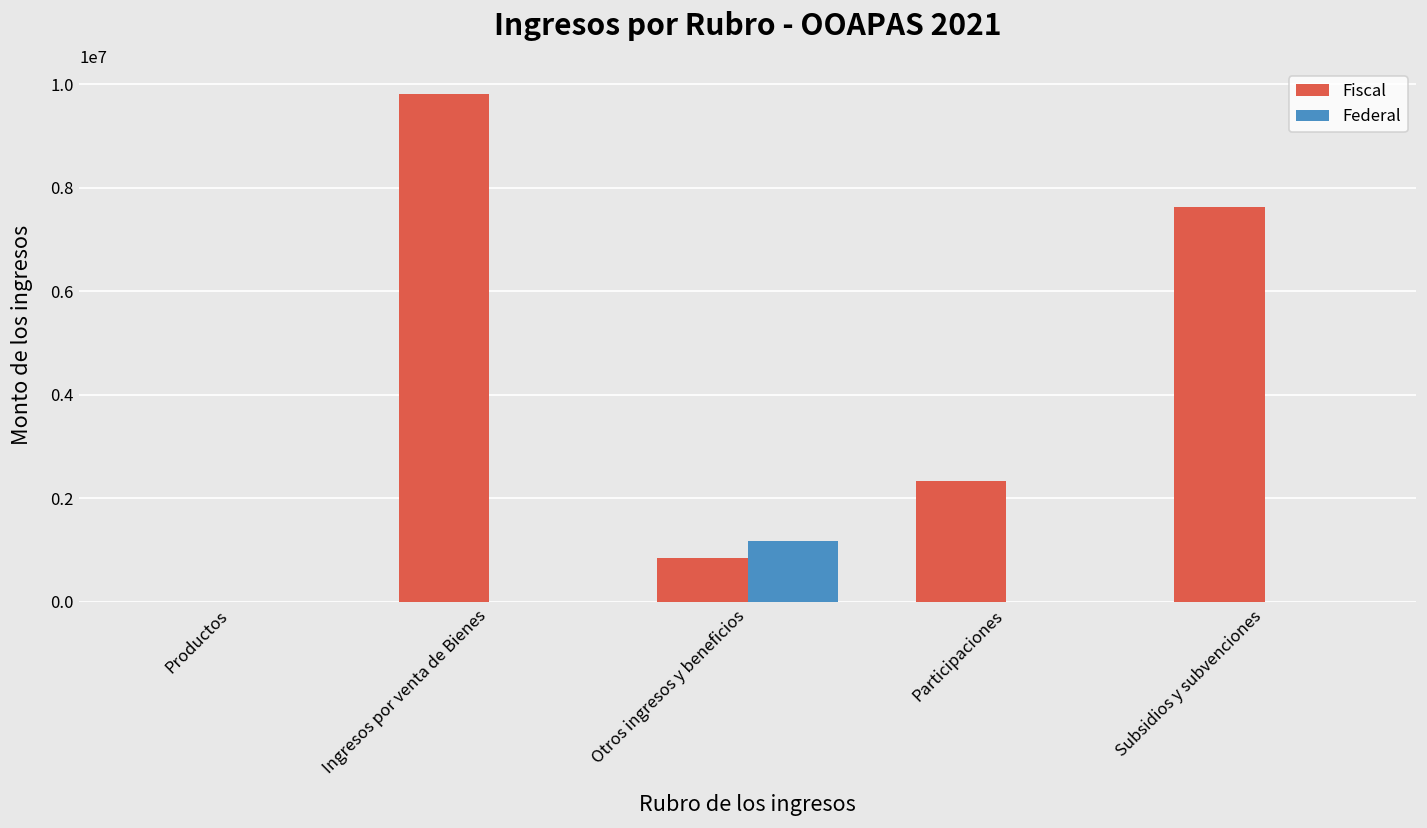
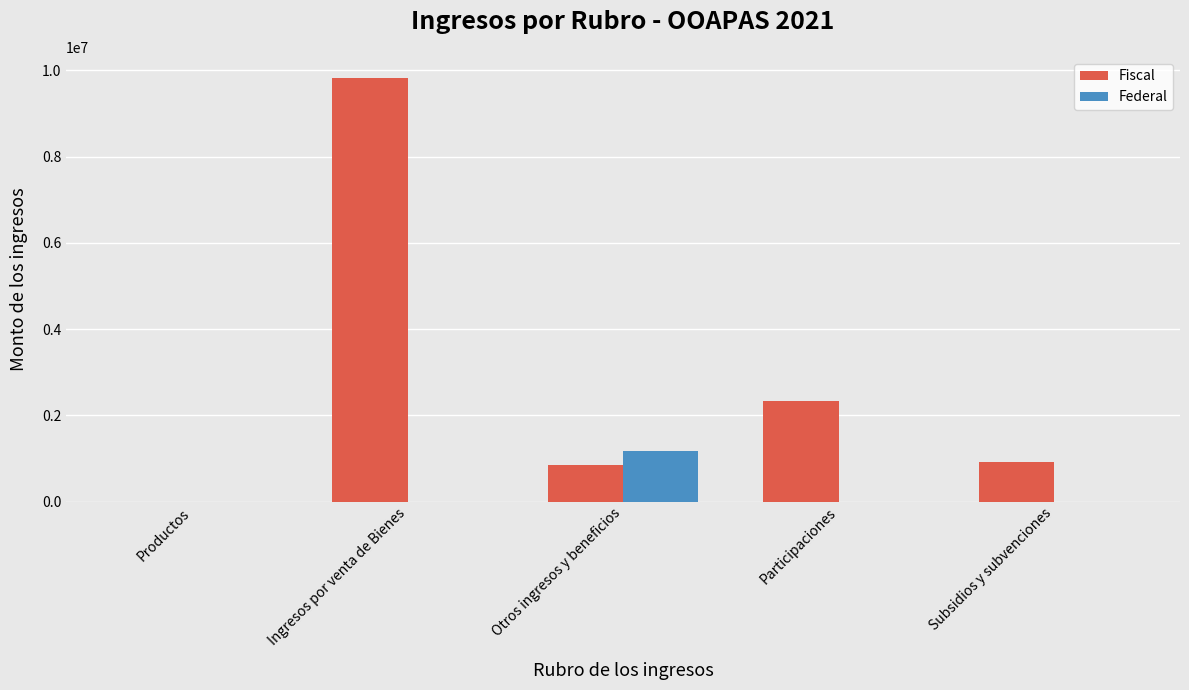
  {
    "Fiscal": {
      "Ingresos por venta de Bienes": 9800000,
      "Otros ingresos y beneficios": 800000,
      "Participaciones": 2300000,
-     "Subsidios y subvenciones": 7600000
+     "Subsidios y subvenciones": 900000
    },
    "Federal": {
      "Productos": 0,
      "Ingresos por venta de Bienes": 0,
      "Otros ingresos y beneficios": 1200000,
      "Participaciones": 0,
      "Subsidios y subvenciones": 0
    }
  }
